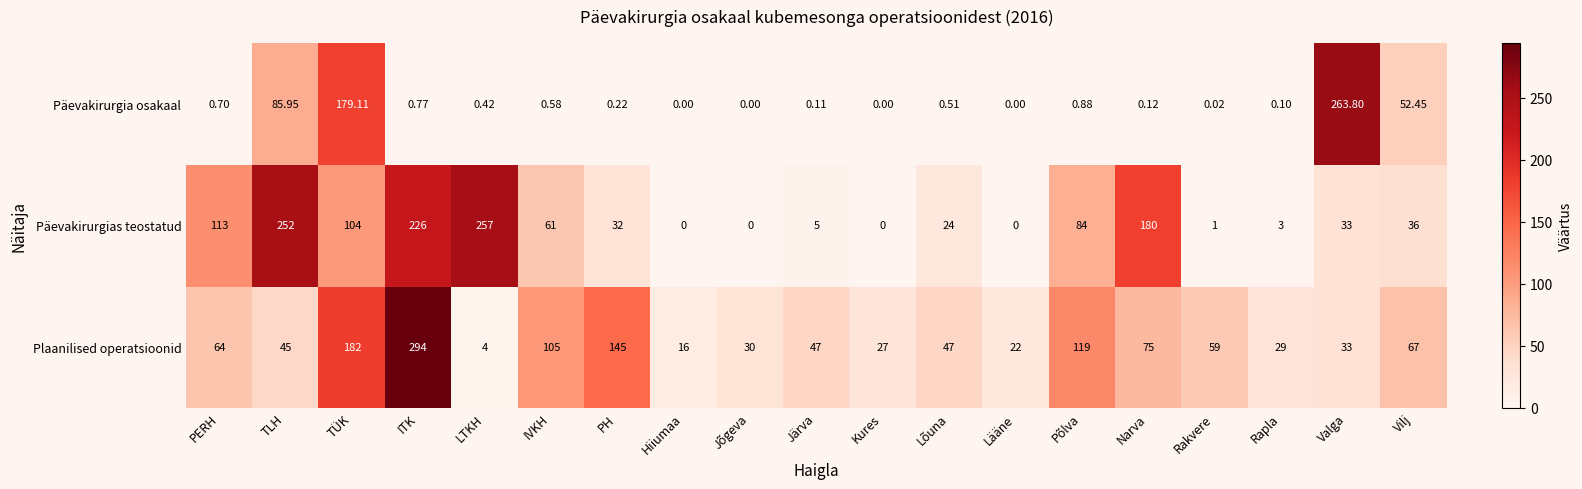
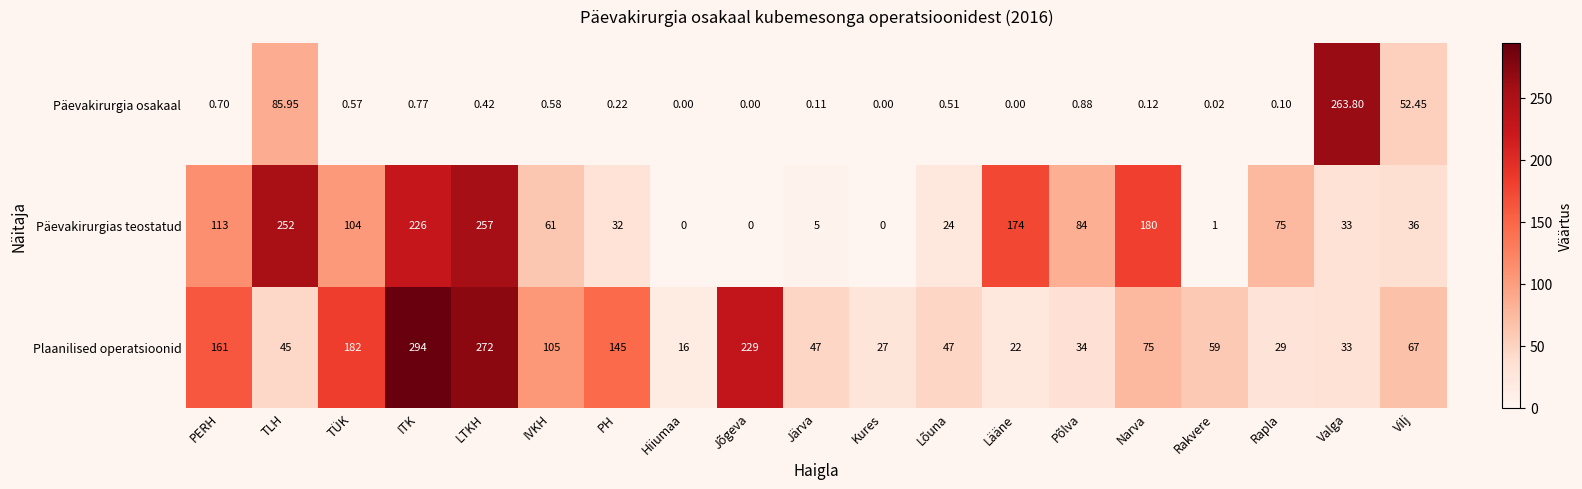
  {
    "Päevakirurgia osakaal": {
      "PERH": 0.70,
      "TLH": 85.95,
-     "TÜK": 179.11,
+     "TÜK": 0.57,
      "ITK": 0.77,
      "LTKH": 0.42,
      "IVKH": 0.58,
      "PH": 0.22,
      "Hiiumaa": 0.00,
      "Jõgeva": 0.00,
      "Järva": 0.11,
      "Kures": 0.00,
      "Lõuna": 0.51,
      "Lääne": 0.00,
      "Põlva": 0.88,
      "Narva": 0.12,
      "Rakvere": 0.02,
      "Rapla": 0.10,
      "Valga": 263.80,
      "Vilj": 52.45
    },
    "Päevakirurgias teostatud": {
      "PERH": 113,
      "TLH": 252,
      "TÜK": 104,
      "ITK": 226,
      "LTKH": 257,
      "IVKH": 61,
      "PH": 32,
      "Hiiumaa": 0,
      "Jõgeva": 0,
      "Järva": 5,
      "Kures": 0,
      "Lõuna": 24,
-     "Lääne": 0,
+     "Lääne": 174,
      "Põlva": 84,
      "Narva": 180,
      "Rakvere": 1,
-     "Rapla": 3,
+     "Rapla": 75,
      "Valga": 33,
      "Vilj": 36
    },
    "Plaanilised operatsioonid": {
-     "PERH": 64,
+     "PERH": 161,
      "TLH": 45,
      "TÜK": 182,
      "ITK": 294,
-     "LTKH": 4,
+     "LTKH": 272,
      "IVKH": 105,
      "PH": 145,
      "Hiiumaa": 16,
-     "Jõgeva": 30,
+     "Jõgeva": 229,
      "Järva": 47,
      "Kures": 27,
      "Lõuna": 47,
      "Lääne": 22,
-     "Põlva": 119,
+     "Põlva": 34,
      "Narva": 75,
      "Rakvere": 59,
      "Rapla": 29,
      "Valga": 33,
      "Vilj": 67
    }
  }
